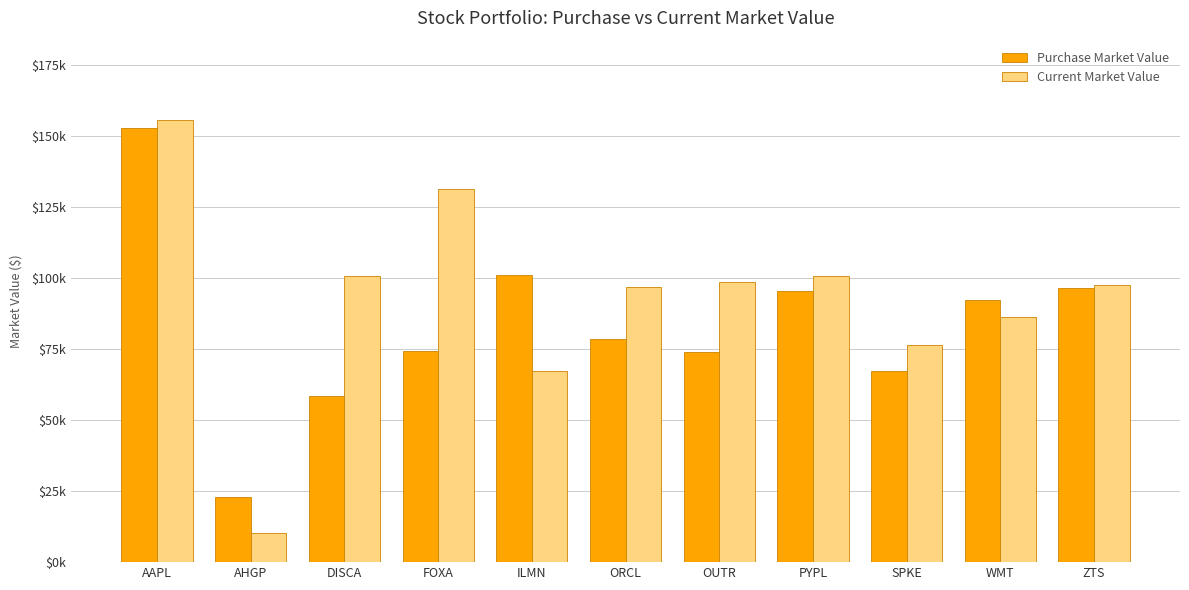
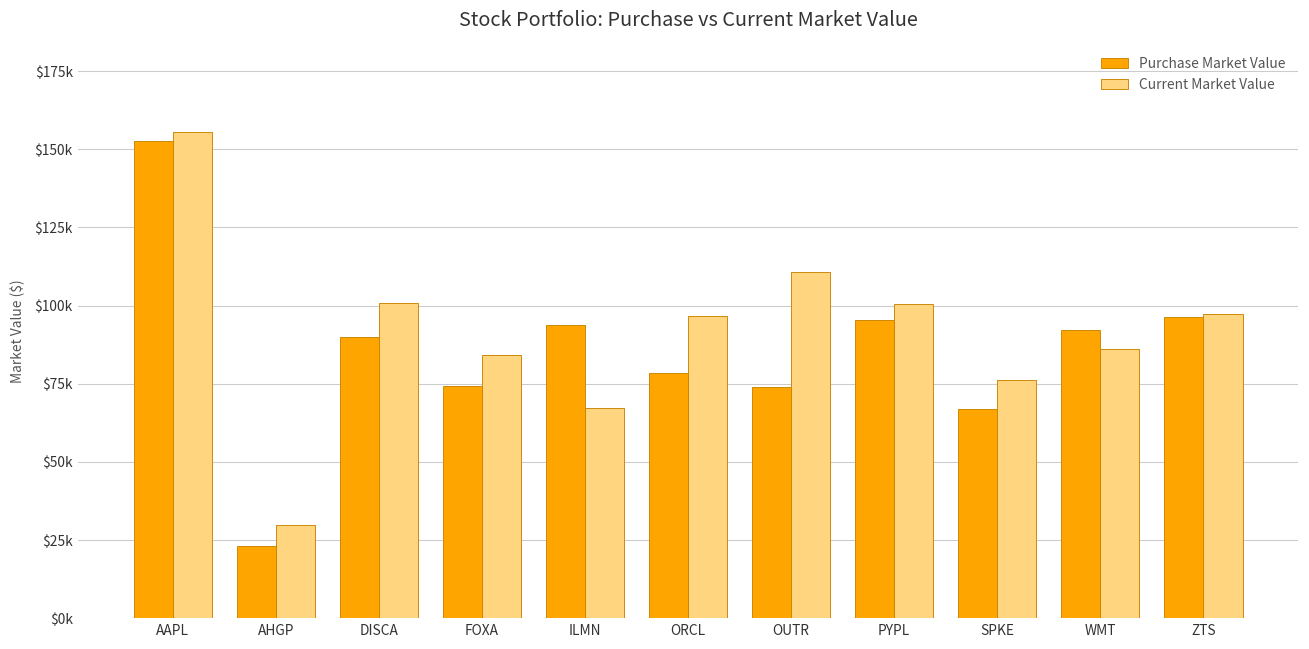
  {
    "Purchase Market Value": {
      "AAPL": "$153000",
      "AHGP": "$23000",
-     "DISCA": "$58000",
+     "DISCA": "$90000",
      "FOXA": "$74000",
-     "ILMN": "$101000",
+     "ILMN": "$94000",
      "ORCL": "$78000",
      "OUTR": "$74000",
      "PYPL": "$95000",
      "SPKE": "$67000",
      "WMT": "$92000",
      "ZTS": "$96000"
    },
    "Current Market Value": {
      "AAPL": "$155000",
-     "AHGP": "$10000",
+     "AHGP": "$30000",
      "DISCA": "$101000",
-     "FOXA": "$131000",
+     "FOXA": "$84000",
      "ILMN": "$67000",
      "ORCL": "$97000",
-     "OUTR": "$99000",
+     "OUTR": "$111000",
      "PYPL": "$101000",
      "SPKE": "$76000",
      "WMT": "$86000",
      "ZTS": "$97000"
    }
  }
